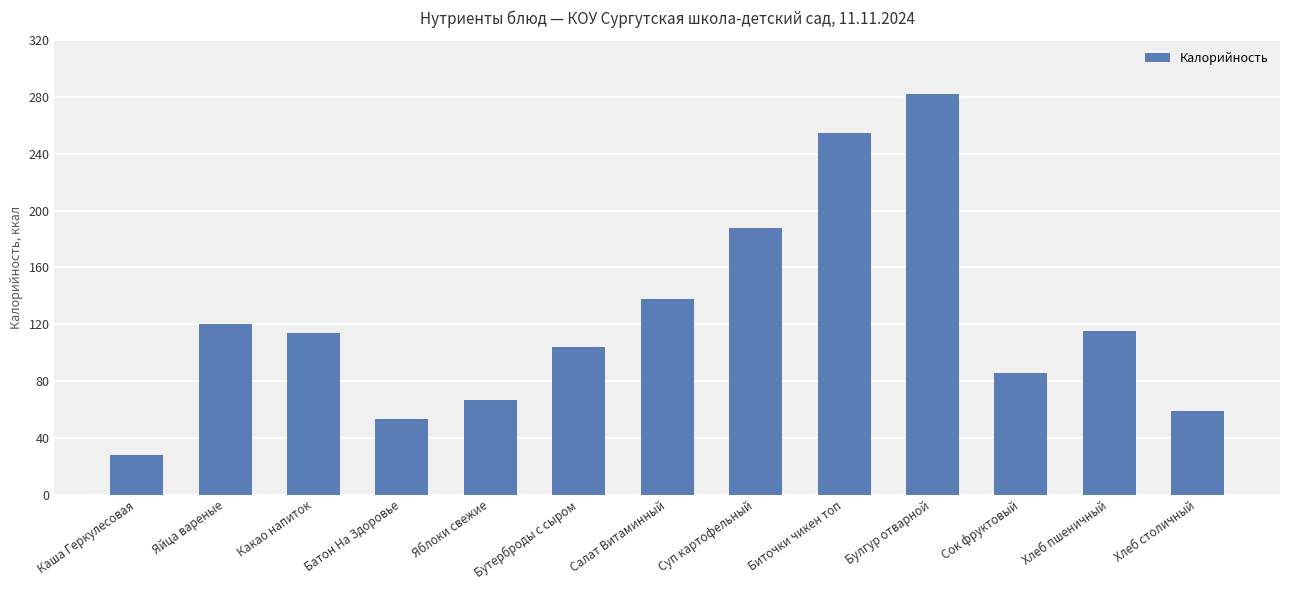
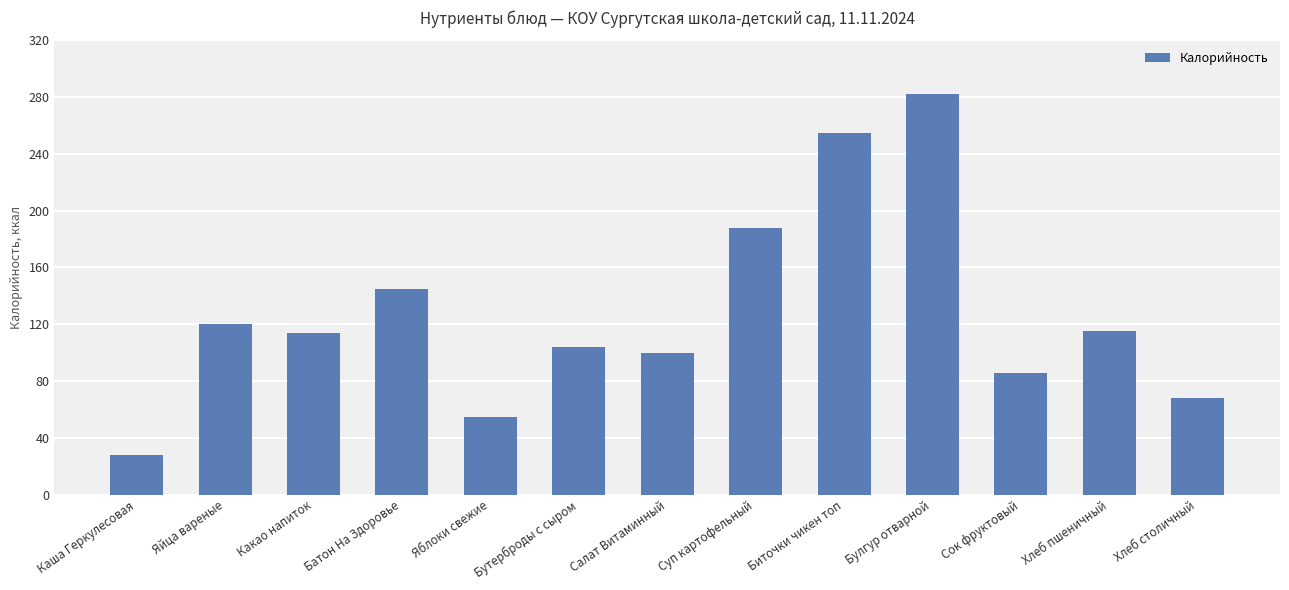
  {
    "Каша Геркулесовая": 28,
    "Яйца вареные": 120,
    "Какао напиток": 114,
-   "Батон На Здоровье": 53,
-   "Яблоки свежие": 67,
+   "Батон На Здоровье": 145,
+   "Яблоки свежие": 55,
    "Бутерброды с сыром": 104,
-   "Салат Витаминный": 138,
+   "Салат Витаминный": 100,
    "Суп картофельный": 188,
    "Биточки чикен топ": 255,
    "Булгур отварной": 282,
    "Сок фруктовый": 86,
    "Хлеб пшеничный": 115,
-   "Хлеб столичный": 59
+   "Хлеб столичный": 68
  }
